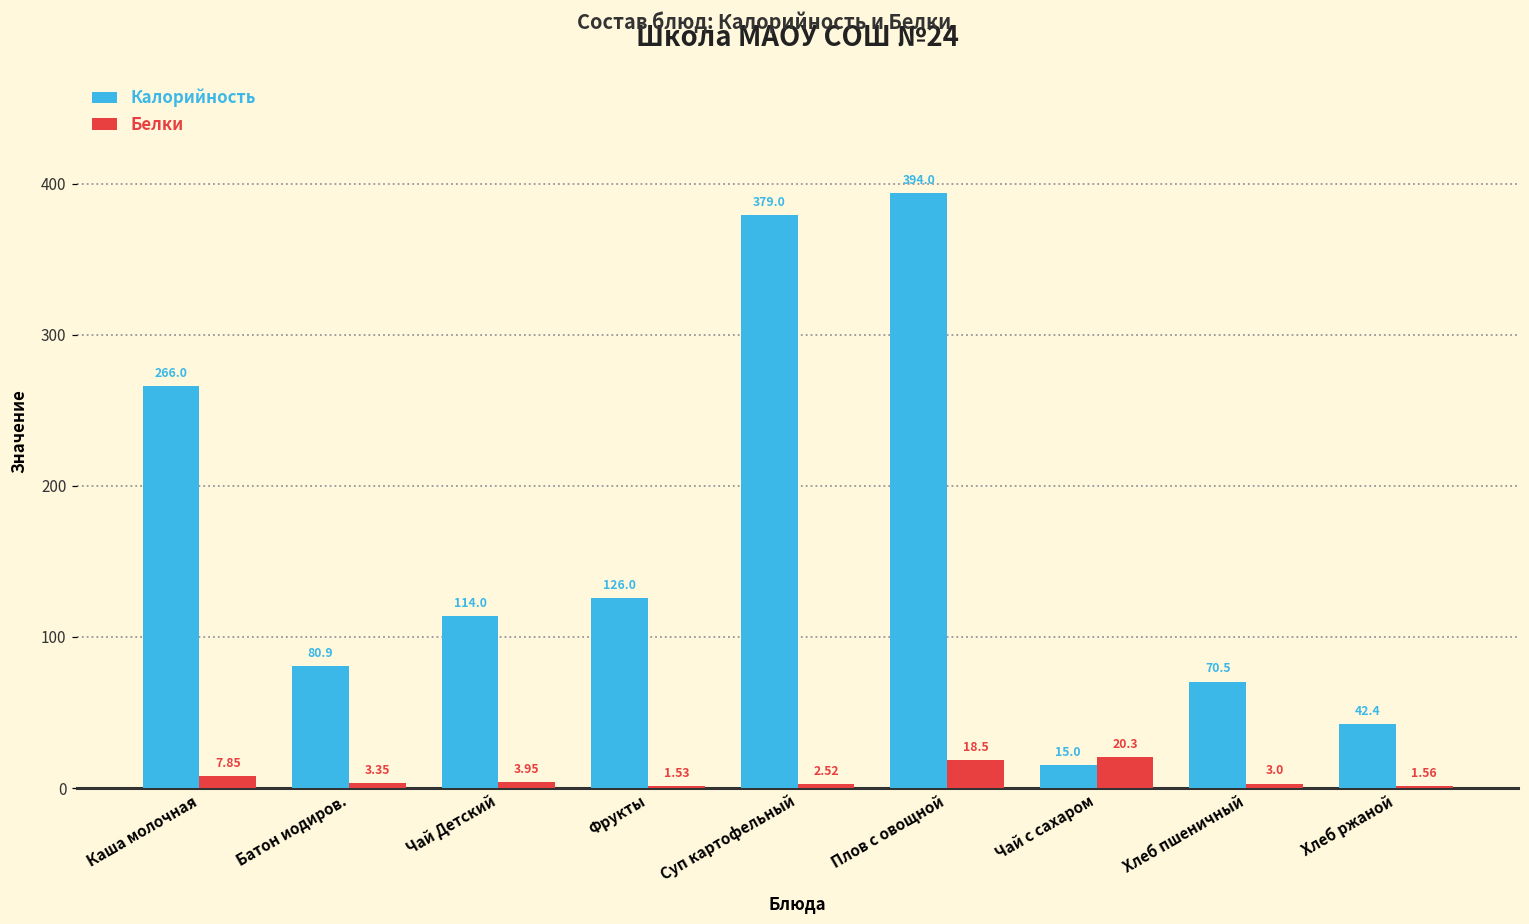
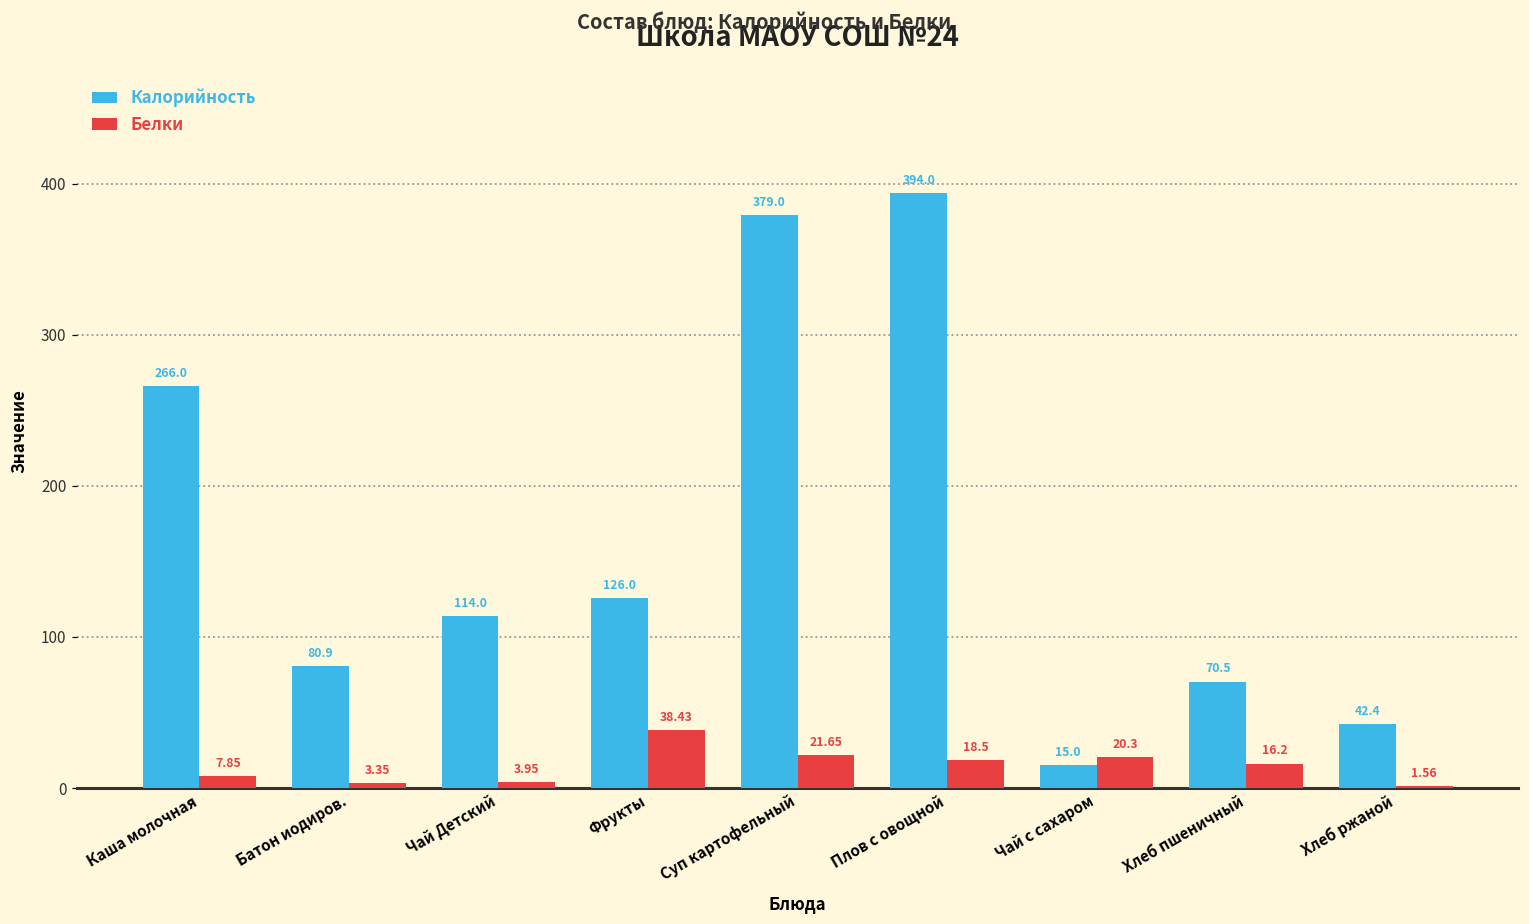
  {
    "Калорийность": {
      "Каша молочная": 266.0,
      "Батон иодиров.": 80.9,
      "Чай Детский": 114.0,
      "Фрукты": 126.0,
      "Суп картофельный": 379.0,
      "Плов с овощной": 394.0,
      "Чай с сахаром": 15.0,
      "Хлеб пшеничный": 70.5,
      "Хлеб ржаной": 42.4
    },
    "Белки": {
      "Каша молочная": 7.85,
      "Батон иодиров.": 3.35,
      "Чай Детский": 3.95,
-     "Фрукты": 1.53,
-     "Суп картофельный": 2.52,
+     "Фрукты": 38.43,
+     "Суп картофельный": 21.65,
      "Плов с овощной": 18.5,
      "Чай с сахаром": 20.3,
-     "Хлеб пшеничный": 3.0,
+     "Хлеб пшеничный": 16.2,
      "Хлеб ржаной": 1.56
    }
  }
